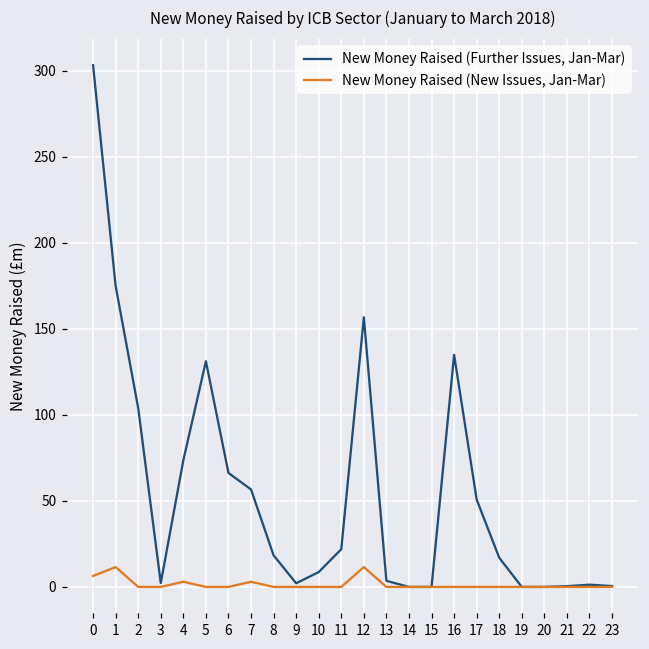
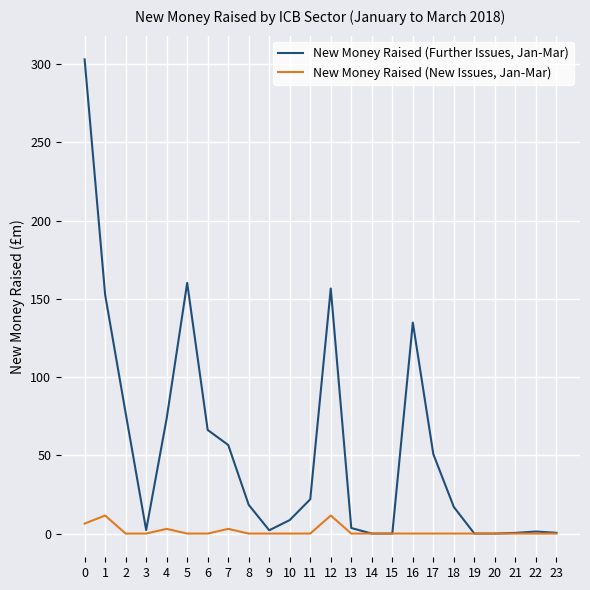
  {
    "New Money Raised (Further Issues, Jan-Mar)": {
      "0": 303,
-     "1": 175,
-     "2": 104,
+     "1": 153,
+     "2": 77,
      "3": 2,
      "4": 74,
-     "5": 131,
+     "5": 160,
      "6": 66,
      "7": 57,
      "8": 18,
      "9": 2,
      "10": 9,
      "11": 22,
      "12": 157,
      "13": 4,
      "16": 135,
      "17": 51,
      "18": 17
    },
    "New Money Raised (New Issues, Jan-Mar)": {
      "0": 6,
      "1": 12,
      "2": 0,
      "3": 0,
      "4": 3,
      "5": 0,
      "6": 0,
      "7": 3,
      "8": 0,
      "9": 0,
      "10": 0,
      "11": 0,
      "12": 12,
      "13": 0,
      "16": 0,
      "17": 0,
      "18": 0
    }
  }
